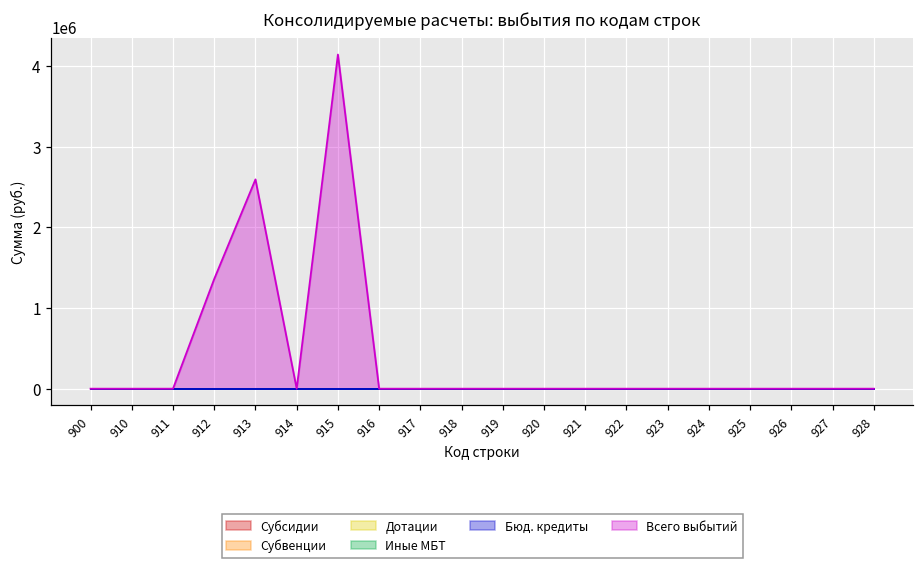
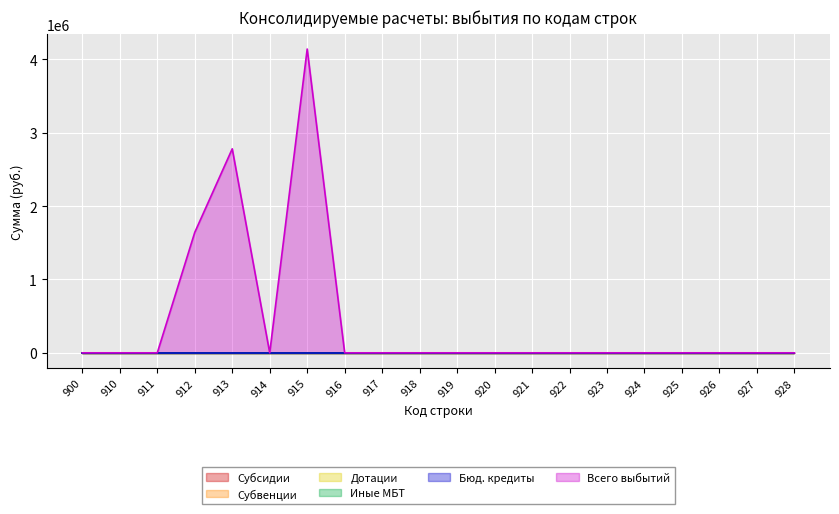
  {
    "Бюд. кредиты": {
      "912": 0,
      "913": 0,
      "915": 0
    },
    "Всего выбытий": {
-     "912": 1400000,
-     "913": 2600000,
+     "912": 1600000,
+     "913": 2800000,
      "915": 4100000
    }
  }
